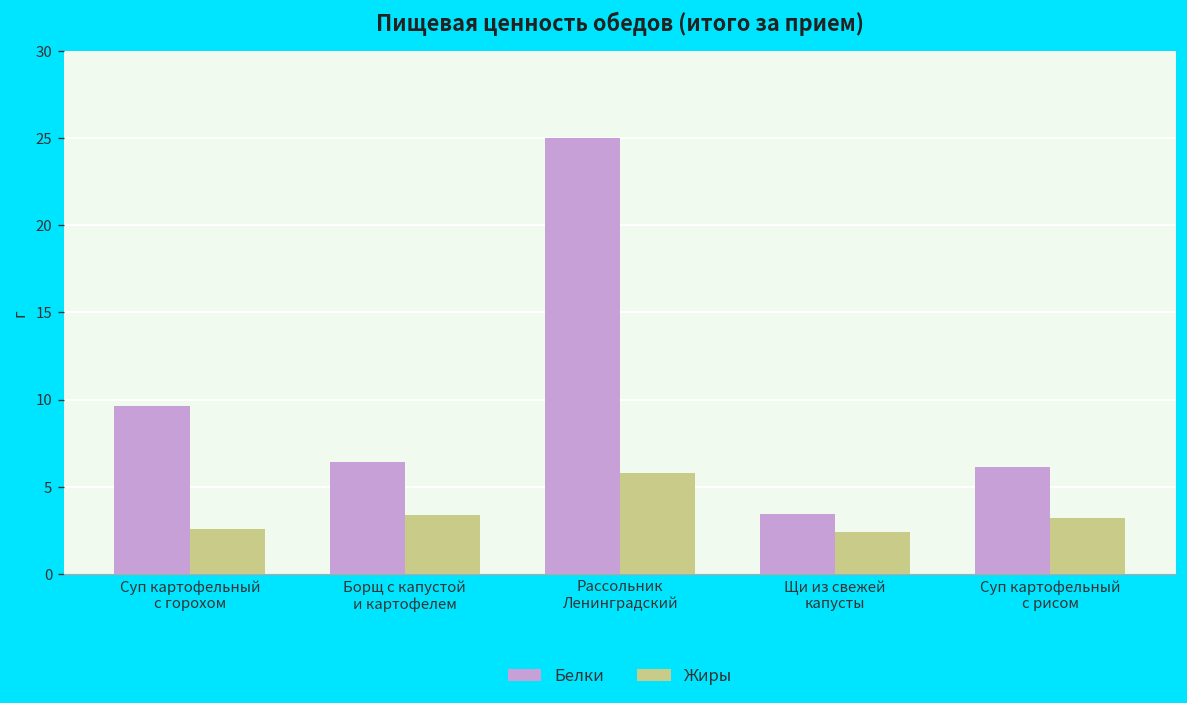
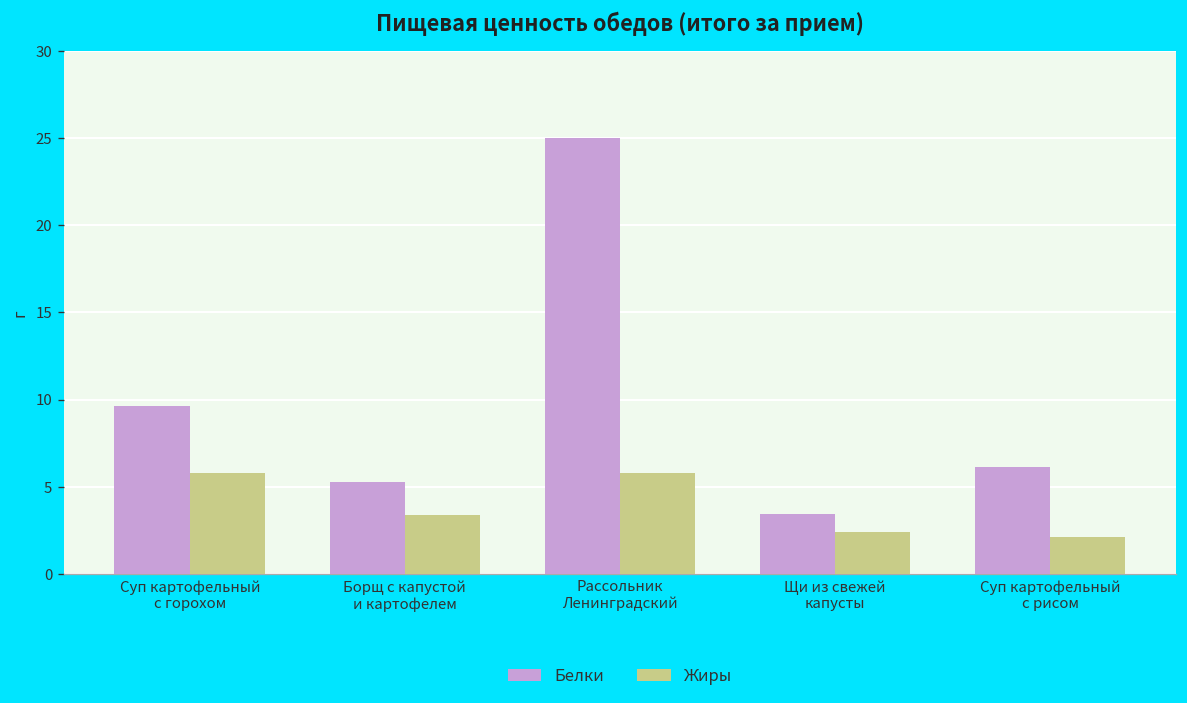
  {
    "Белки": {
      "Суп картофельный с горохом": 9.6,
-     "Борщ с капустой и картофелем": 6.4,
+     "Борщ с капустой и картофелем": 5.3,
      "Рассольник Ленинградский": 25.0,
      "Щи из свежей капусты": 3.5,
      "Суп картофельный с рисом": 6.1
    },
    "Жиры": {
-     "Суп картофельный с горохом": 2.6,
+     "Суп картофельный с горохом": 5.8,
      "Борщ с капустой и картофелем": 3.4,
      "Рассольник Ленинградский": 5.8,
      "Щи из свежей капусты": 2.4,
-     "Суп картофельный с рисом": 3.2
+     "Суп картофельный с рисом": 2.1
    }
  }
